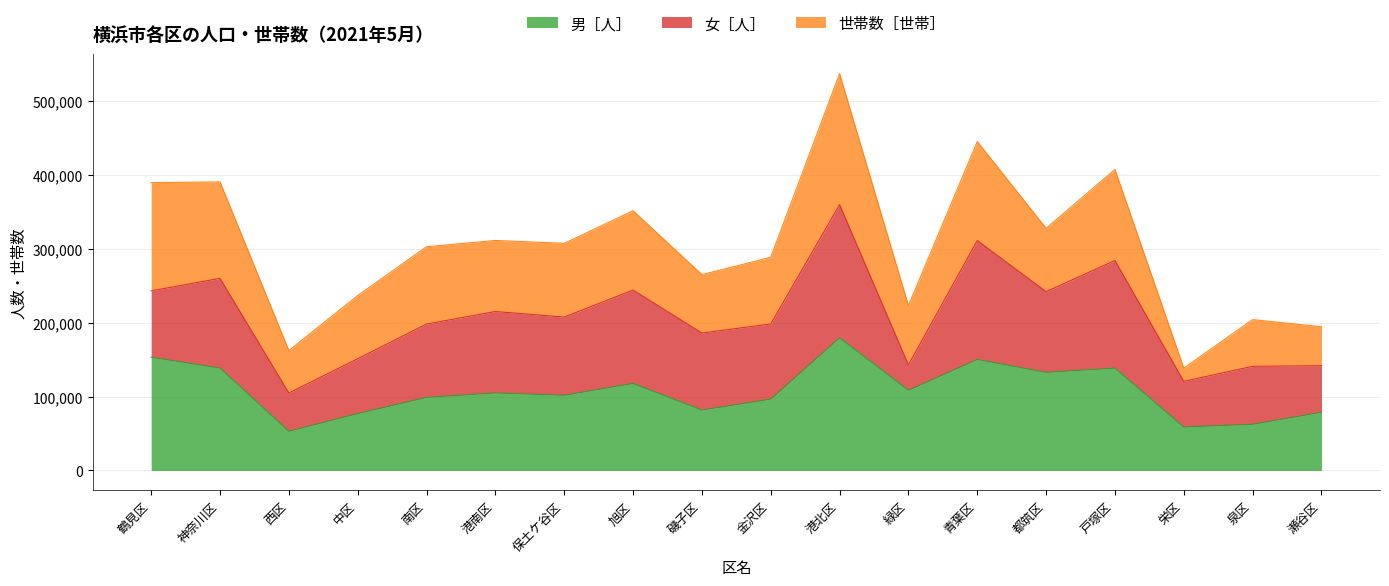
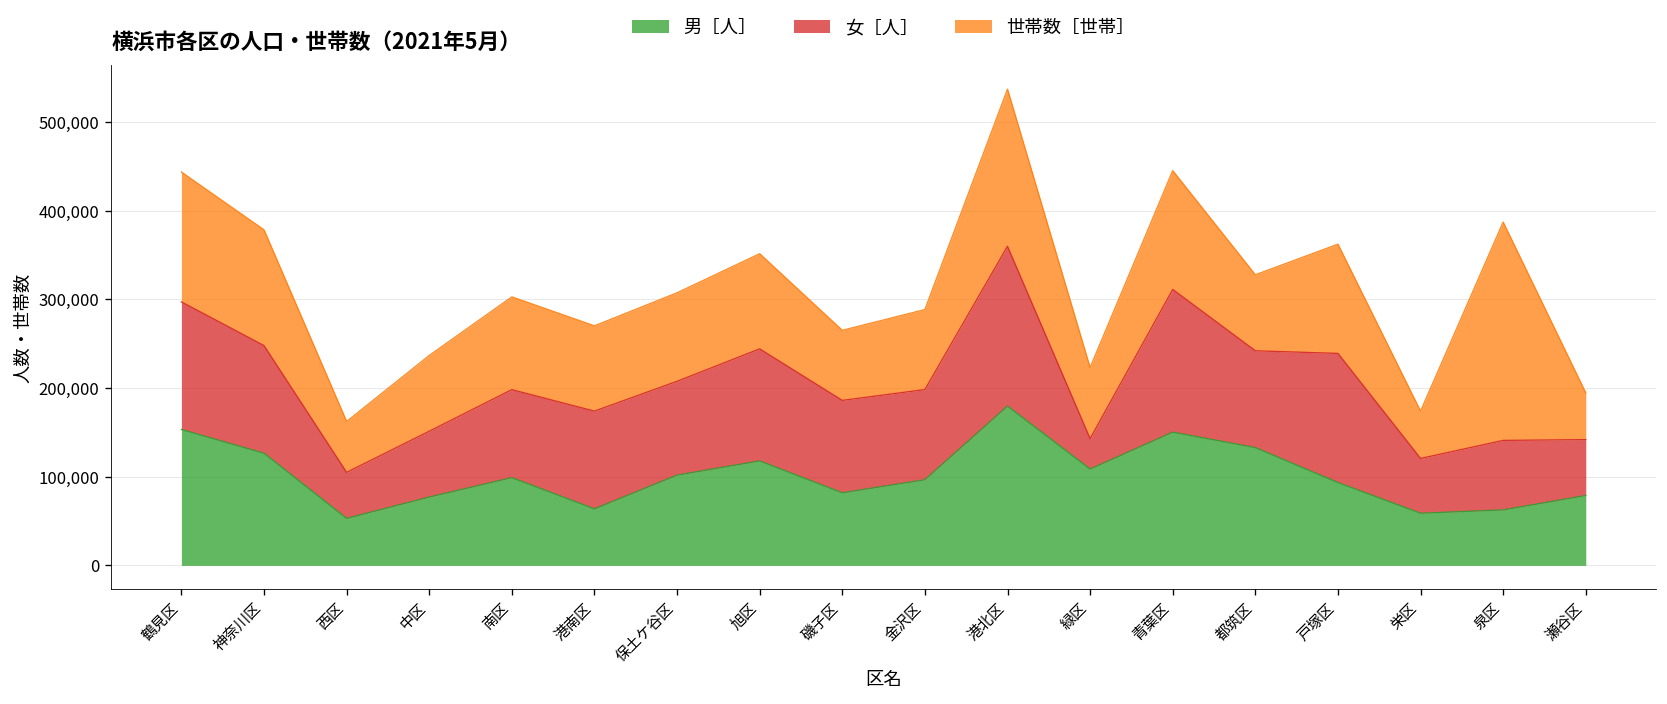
  {
    "男［人］": {
      "鶴見区": "150,000",
-     "神奈川区": "140,000",
+     "神奈川区": "130,000",
      "西区": "50,000",
      "中区": "80,000",
      "南区": "100,000",
-     "港南区": "100,000",
+     "港南区": "60,000",
      "保土ケ谷区": "100,000",
      "旭区": "120,000",
      "磯子区": "80,000",
      "金沢区": "100,000",
      "港北区": "180,000",
      "緑区": "110,000",
      "青葉区": "150,000",
      "都筑区": "130,000",
-     "戸塚区": "140,000",
+     "戸塚区": "90,000",
      "栄区": "60,000",
      "泉区": "60,000",
      "瀬谷区": "80,000"
    },
    "女［人］": {
-     "鶴見区": "90,000",
+     "鶴見区": "140,000",
      "神奈川区": "120,000",
      "西区": "50,000",
      "中区": "70,000",
      "南区": "100,000",
      "港南区": "110,000",
      "保土ケ谷区": "110,000",
      "旭区": "130,000",
      "磯子区": "100,000",
      "金沢区": "100,000",
      "港北区": "180,000",
      "緑区": "30,000",
      "青葉区": "160,000",
      "都筑区": "110,000",
      "戸塚区": "150,000",
      "栄区": "60,000",
      "泉区": "80,000",
      "瀬谷区": "60,000"
    },
    "世帯数［世帯］": {
      "鶴見区": "150,000",
      "神奈川区": "130,000",
      "西区": "60,000",
      "中区": "90,000",
      "南区": "100,000",
      "港南区": "100,000",
      "保土ケ谷区": "100,000",
      "旭区": "110,000",
      "磯子区": "80,000",
      "金沢区": "90,000",
      "港北区": "180,000",
      "緑区": "80,000",
      "青葉区": "130,000",
      "都筑区": "90,000",
      "戸塚区": "120,000",
-     "栄区": "20,000",
-     "泉区": "60,000",
+     "栄区": "50,000",
+     "泉区": "250,000",
      "瀬谷区": "50,000"
    }
  }
